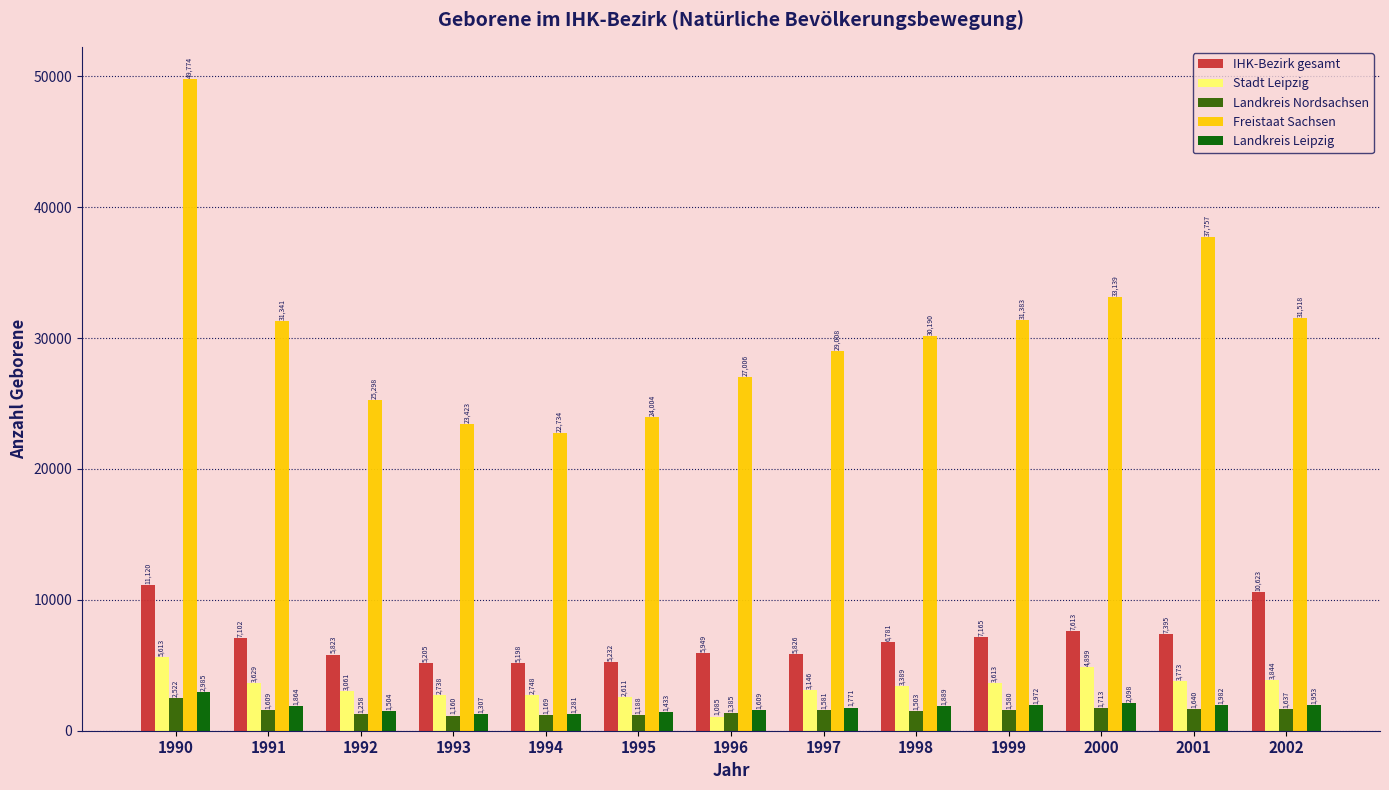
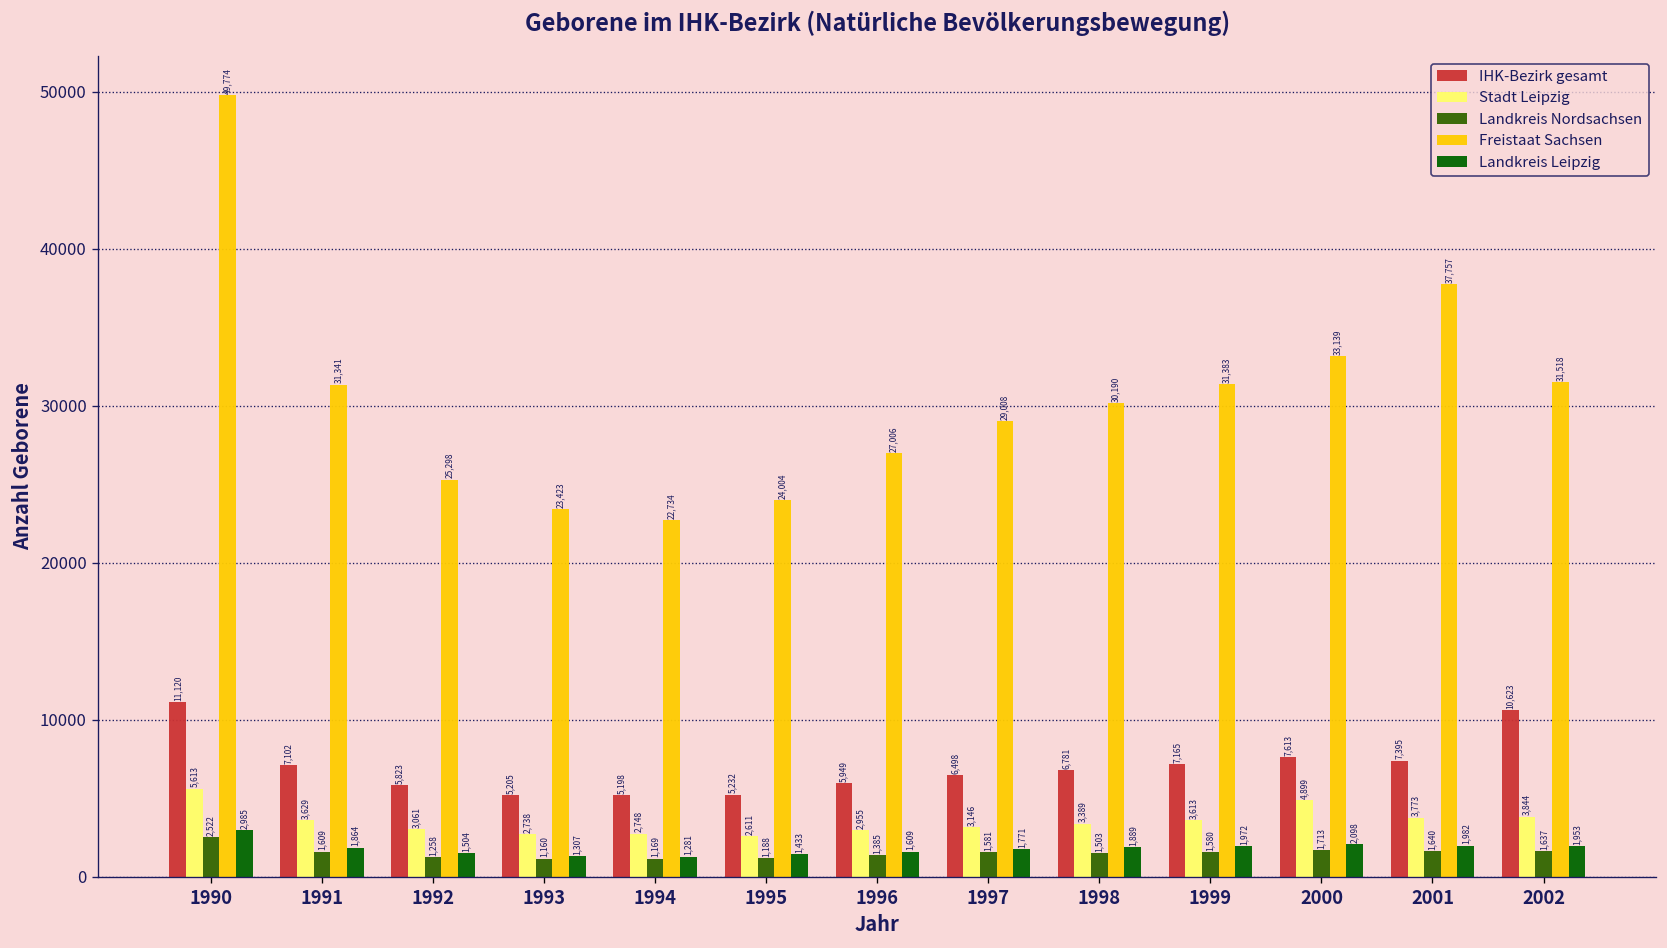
  {
    "IHK-Bezirk gesamt": {
      "1990": "11,120",
      "1991": "7,102",
      "1992": "5,823",
      "1993": "5,205",
      "1994": "5,198",
      "1995": "5,232",
      "1996": "5,949",
-     "1997": "5,826",
+     "1997": "6,498",
      "1998": "6,781",
      "1999": "7,165",
      "2000": "7,613",
      "2001": "7,395",
      "2002": "10,623"
    },
    "Stadt Leipzig": {
      "1990": "5,613",
      "1991": "3,629",
      "1992": "3,061",
      "1993": "2,738",
      "1994": "2,748",
      "1995": "2,611",
-     "1996": "1,085",
+     "1996": "2,955",
      "1997": "3,146",
      "1998": "3,389",
      "1999": "3,613",
      "2000": "4,899",
      "2001": "3,773",
      "2002": "3,844"
    },
    "Freistaat Sachsen": {
      "1990": "49,774",
      "1991": "31,341",
      "1992": "25,298",
      "1993": "23,423",
      "1994": "22,734",
      "1995": "24,004",
      "1996": "27,006",
      "1997": "29,008",
      "1998": "30,190",
      "1999": "31,383",
      "2000": "33,139",
      "2001": "37,757",
      "2002": "31,518"
    }
  }
